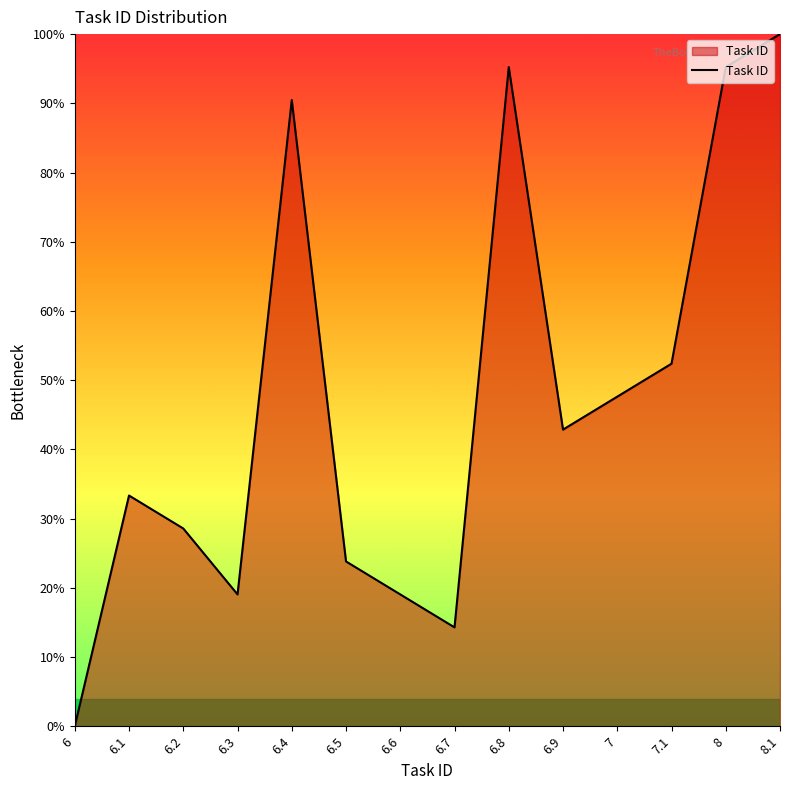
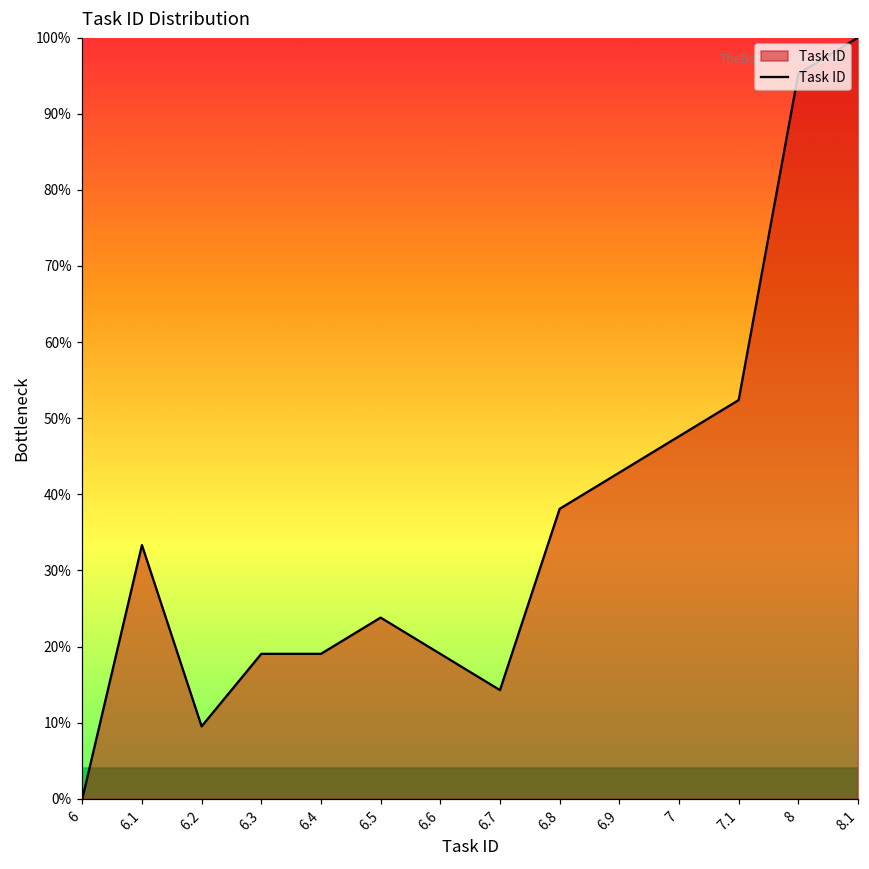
  {
    "6.1": "33%",
-   "6.2": "29%",
+   "6.2": "10%",
    "6.3": "19%",
-   "6.4": "90%",
+   "6.4": "19%",
    "6.5": "24%",
    "6.6": "19%",
    "6.7": "14%",
-   "6.8": "95%",
+   "6.8": "38%",
    "6.9": "43%",
    "7": "48%",
    "7.1": "52%",
    "8.1": "100%"
  }
